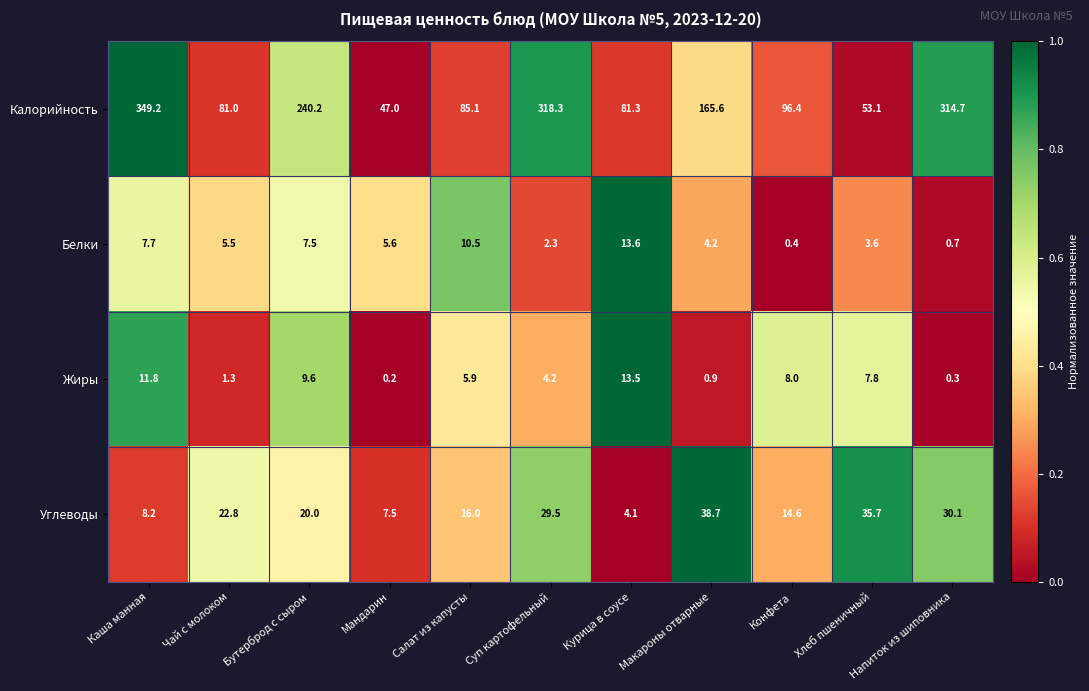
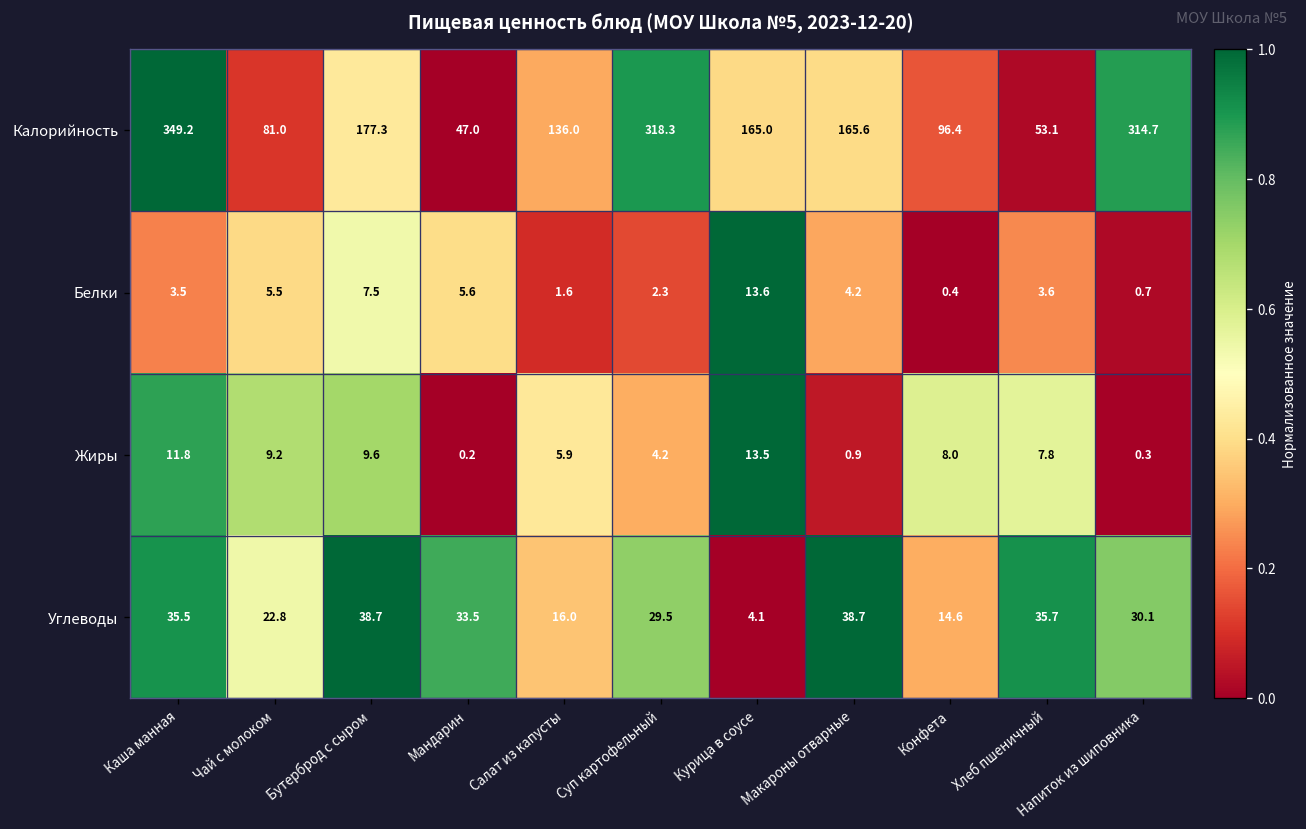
  {
    "Калорийность": {
      "Каша манная": 349.2,
      "Чай с молоком": 81.0,
-     "Бутерброд с сыром": 240.2,
+     "Бутерброд с сыром": 177.3,
      "Мандарин": 47.0,
-     "Салат из капусты": 85.1,
+     "Салат из капусты": 136.0,
      "Суп картофельный": 318.3,
-     "Курица в соусе": 81.3,
+     "Курица в соусе": 165.0,
      "Макароны отварные": 165.6,
      "Конфета": 96.4,
      "Хлеб пшеничный": 53.1,
      "Напиток из шиповника": 314.7
    },
    "Белки": {
-     "Каша манная": 7.7,
+     "Каша манная": 3.5,
      "Чай с молоком": 5.5,
      "Бутерброд с сыром": 7.5,
      "Мандарин": 5.6,
-     "Салат из капусты": 10.5,
+     "Салат из капусты": 1.6,
      "Суп картофельный": 2.3,
      "Курица в соусе": 13.6,
      "Макароны отварные": 4.2,
      "Конфета": 0.4,
      "Хлеб пшеничный": 3.6,
      "Напиток из шиповника": 0.7
    },
    "Жиры": {
      "Каша манная": 11.8,
-     "Чай с молоком": 1.3,
+     "Чай с молоком": 9.2,
      "Бутерброд с сыром": 9.6,
      "Мандарин": 0.2,
      "Салат из капусты": 5.9,
      "Суп картофельный": 4.2,
      "Курица в соусе": 13.5,
      "Макароны отварные": 0.9,
      "Конфета": 8.0,
      "Хлеб пшеничный": 7.8,
      "Напиток из шиповника": 0.3
    },
    "Углеводы": {
-     "Каша манная": 8.2,
+     "Каша манная": 35.5,
      "Чай с молоком": 22.8,
-     "Бутерброд с сыром": 20.0,
-     "Мандарин": 7.5,
+     "Бутерброд с сыром": 38.7,
+     "Мандарин": 33.5,
      "Салат из капусты": 16.0,
      "Суп картофельный": 29.5,
      "Курица в соусе": 4.1,
      "Макароны отварные": 38.7,
      "Конфета": 14.6,
      "Хлеб пшеничный": 35.7,
      "Напиток из шиповника": 30.1
    }
  }
